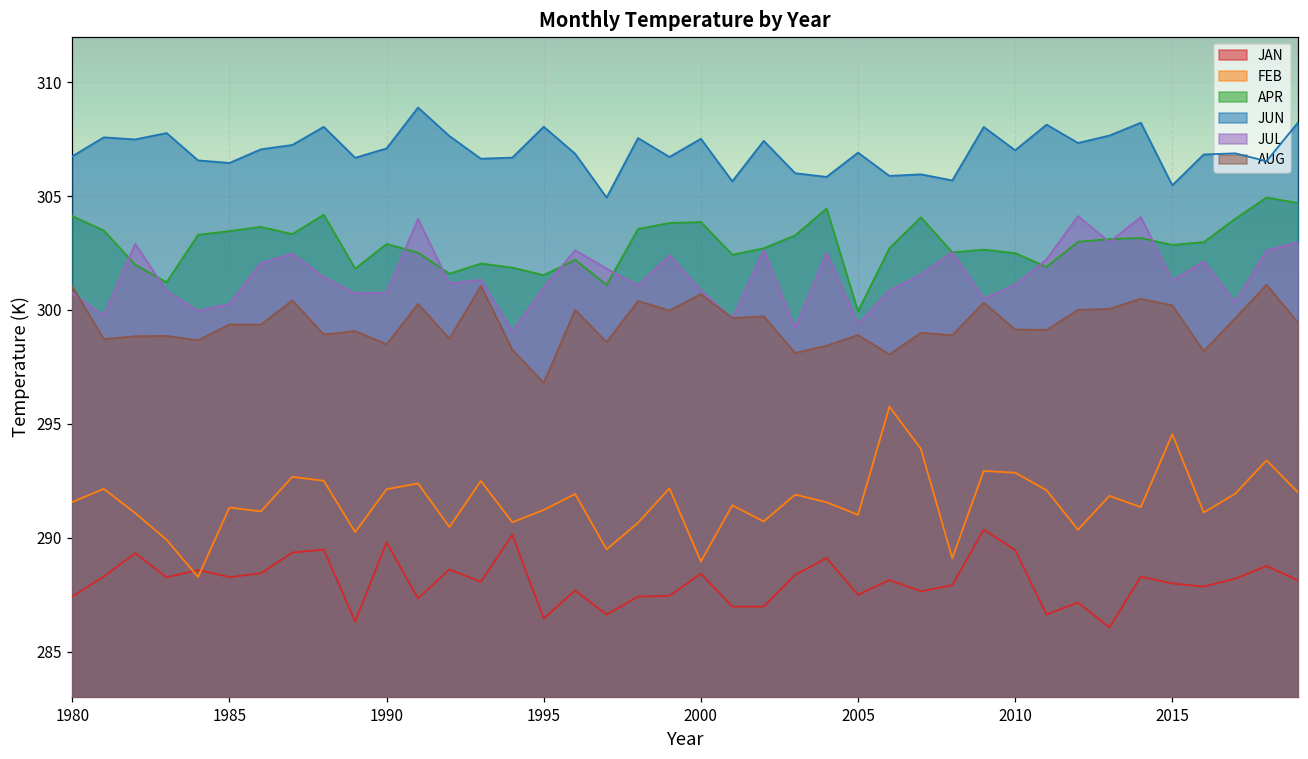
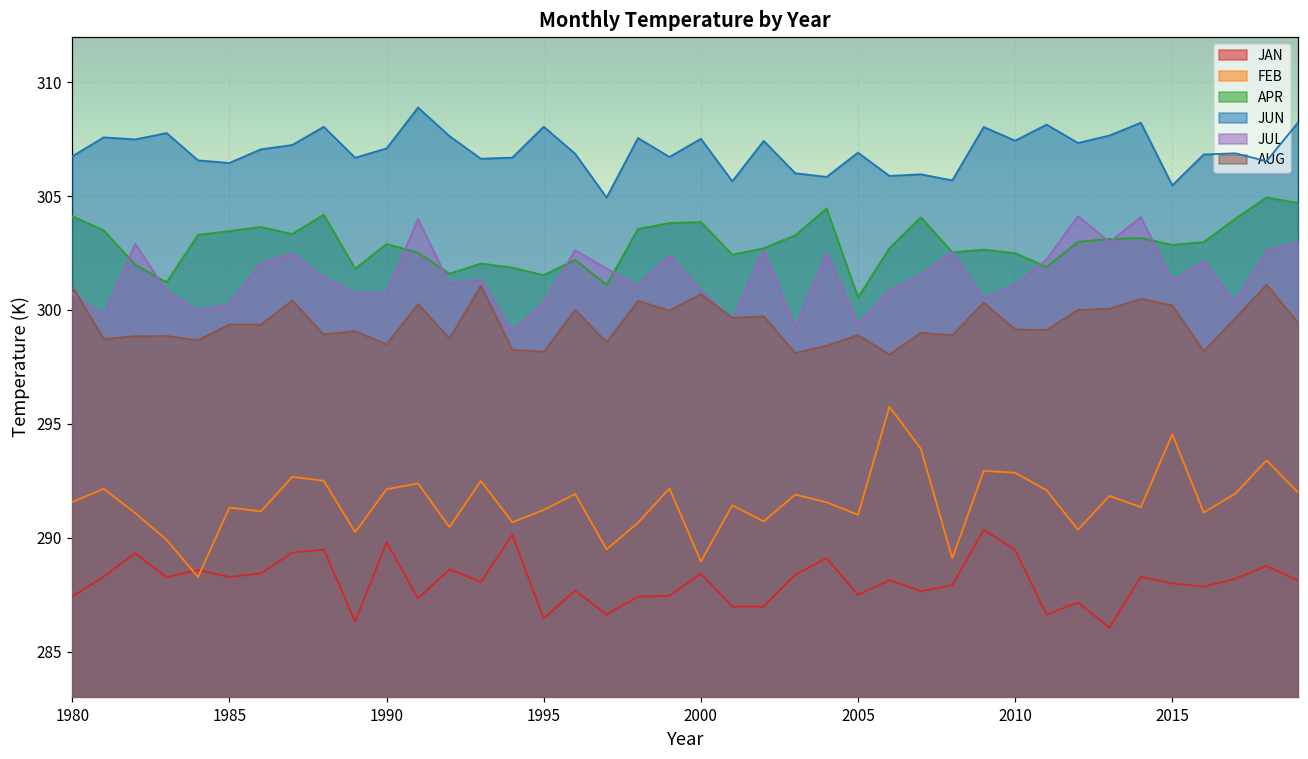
  {
    "JAN": {
      "1980": 287.4,
      "1985": 288.3,
      "1990": 289.8,
      "1995": 286.5,
      "2000": 288.4,
      "2005": 287.5,
      "2010": 289.5,
      "2015": 288.0
    },
    "FEB": {
      "1980": 291.6,
      "1985": 291.3,
      "1990": 292.1,
      "1995": 291.2,
      "2000": 289.0,
      "2005": 291.0,
      "2010": 292.9,
      "2015": 294.5
    },
    "APR": {
      "1980": 304.1,
      "1985": 303.5,
      "1990": 302.9,
      "1995": 301.5,
      "2000": 303.9,
-     "2005": 299.9,
+     "2005": 300.5,
      "2010": 302.5,
      "2015": 302.9
    },
    "JUN": {
      "1980": 306.7,
      "1985": 306.5,
      "1990": 307.1,
      "1995": 308.0,
      "2000": 307.5,
      "2005": 306.9,
-     "2010": 307.0,
+     "2010": 307.4,
      "2015": 305.5
    },
    "JUL": {
      "1980": 300.7,
      "1985": 300.3,
      "1990": 300.8,
-     "1995": 301.0,
+     "1995": 300.3,
      "2000": 300.9,
      "2005": 299.4,
      "2010": 301.1,
      "2015": 301.3
    },
    "AUG": {
      "1980": 301.0,
      "1985": 299.4,
      "1990": 298.5,
-     "1995": 296.8,
+     "1995": 298.2,
      "2000": 300.7,
      "2005": 298.9,
      "2010": 299.1,
      "2015": 300.2
    }
  }
